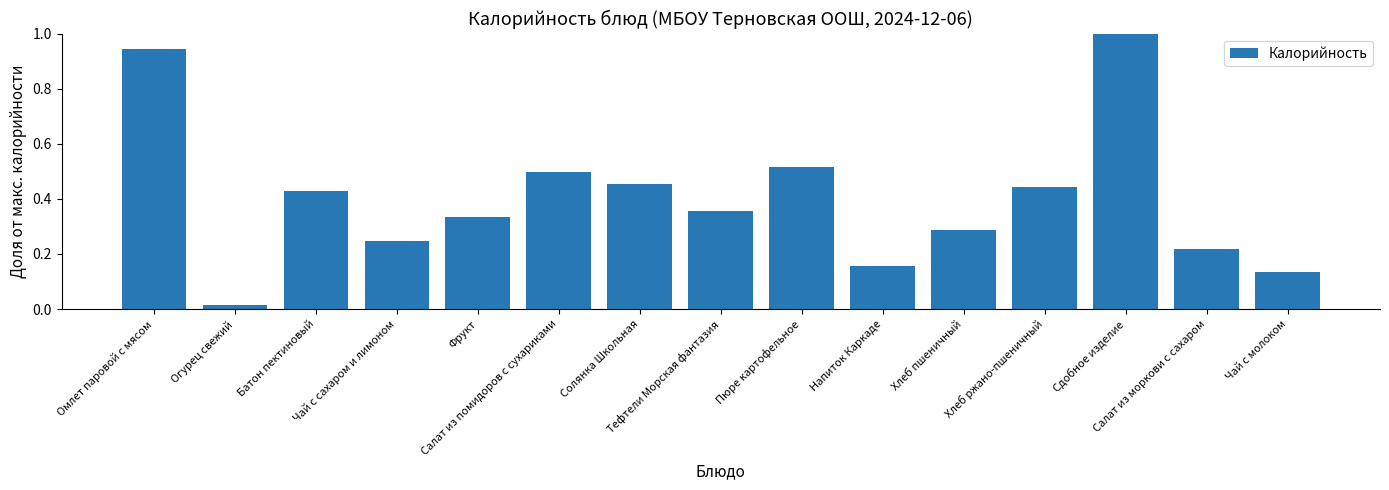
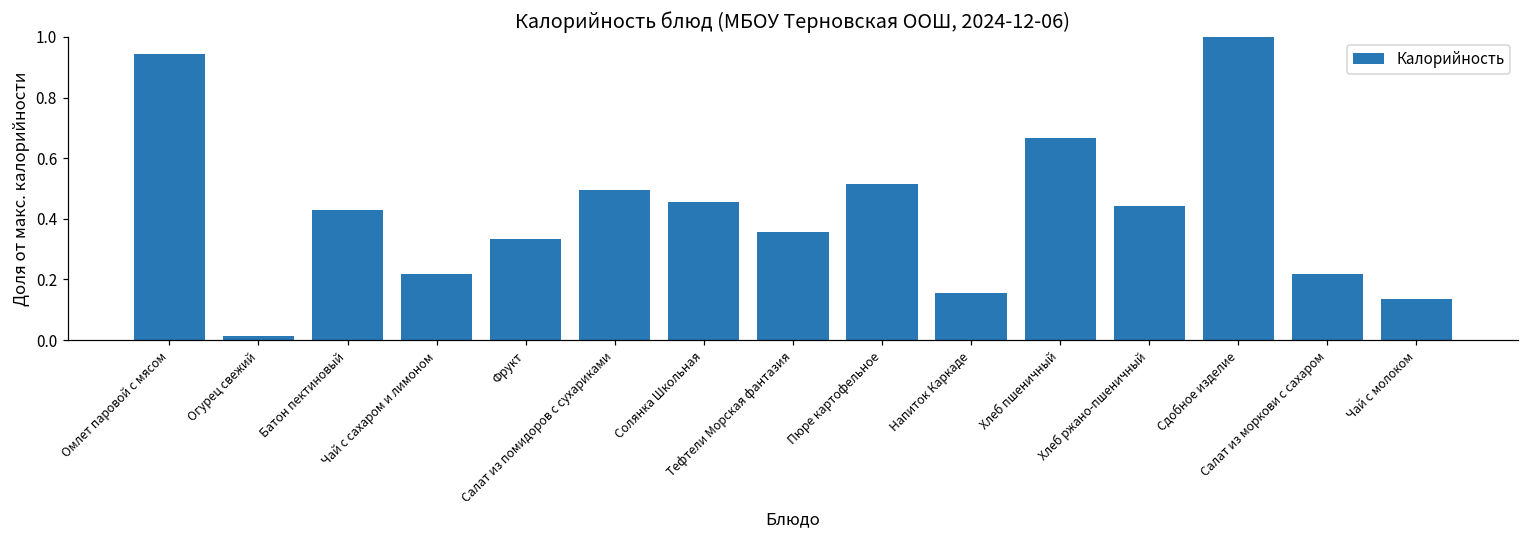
  {
    "Омлет паровой с мясом": 0.94,
    "Огурец свежий": 0.01,
    "Батон пектиновый": 0.43,
-   "Чай с сахаром и лимоном": 0.25,
+   "Чай с сахаром и лимоном": 0.22,
    "Фрукт": 0.33,
    "Салат из помидоров с сухариками": 0.50,
    "Солянка Школьная": 0.46,
    "Тефтели Морская фантазия": 0.36,
    "Пюре картофельное": 0.51,
    "Напиток Каркаде": 0.16,
-   "Хлеб пшеничный": 0.29,
+   "Хлеб пшеничный": 0.67,
    "Хлеб ржано-пшеничный": 0.44,
    "Сдобное изделие": 1.00,
    "Салат из моркови с сахаром": 0.22,
    "Чай с молоком": 0.14
  }
